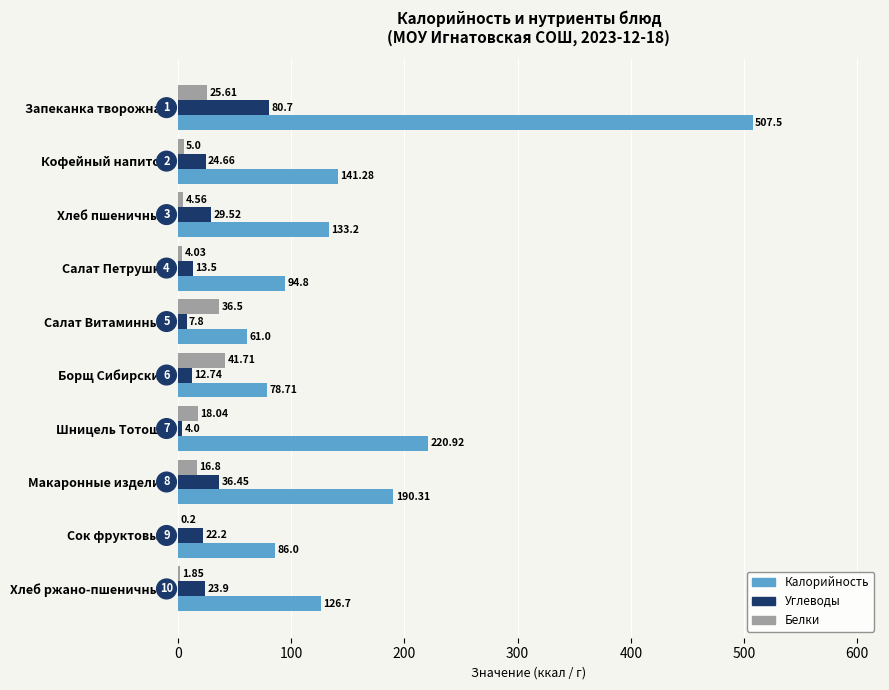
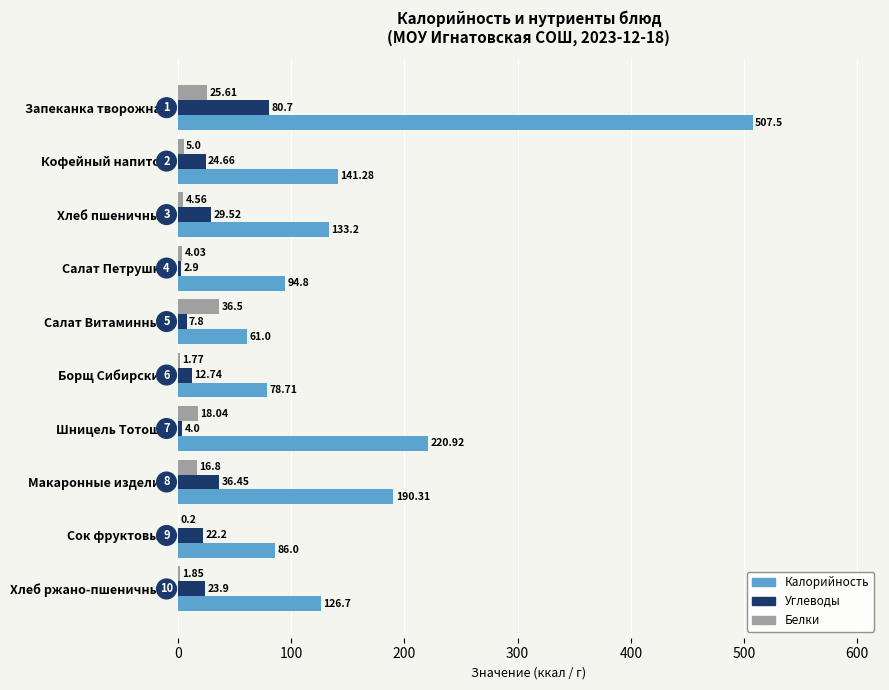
  {
    "Калорийность": {
      "Запеканка творожная": 507.5,
      "Кофейный напиток": 141.28,
      "Хлеб пшеничный": 133.2,
      "Салат Петрушка": 94.8,
      "Салат Витаминный": 61.0,
      "Борщ Сибирский": 78.71,
      "Шницель Тотоша": 220.92,
      "Макаронные изделия": 190.31,
      "Сок фруктовый": 86.0,
      "Хлеб ржано-пшеничный": 126.7
    },
    "Углеводы": {
      "Запеканка творожная": 80.7,
      "Кофейный напиток": 24.66,
      "Хлеб пшеничный": 29.52,
-     "Салат Петрушка": 13.5,
+     "Салат Петрушка": 2.9,
      "Салат Витаминный": 7.8,
      "Борщ Сибирский": 12.74,
      "Шницель Тотоша": 4.0,
      "Макаронные изделия": 36.45,
      "Сок фруктовый": 22.2,
      "Хлеб ржано-пшеничный": 23.9
    },
    "Белки": {
      "Запеканка творожная": 25.61,
      "Кофейный напиток": 5.0,
      "Хлеб пшеничный": 4.56,
      "Салат Петрушка": 4.03,
      "Салат Витаминный": 36.5,
-     "Борщ Сибирский": 41.71,
+     "Борщ Сибирский": 1.77,
      "Шницель Тотоша": 18.04,
      "Макаронные изделия": 16.8,
      "Сок фруктовый": 0.2,
      "Хлеб ржано-пшеничный": 1.85
    }
  }
